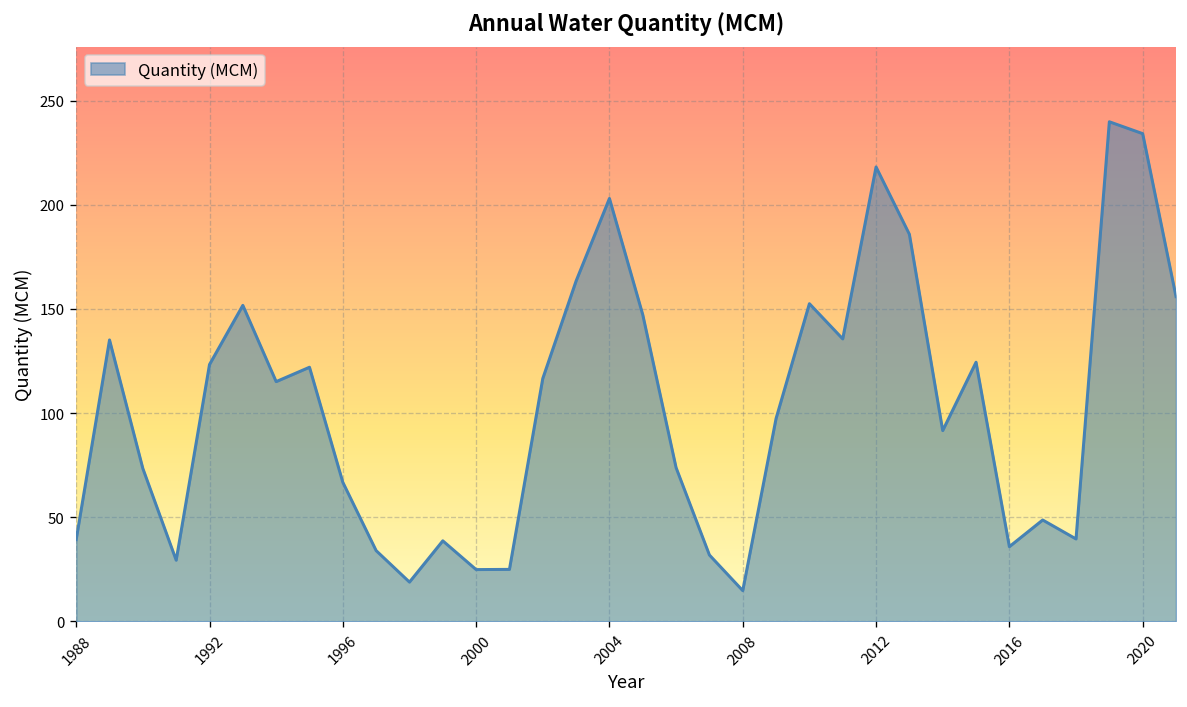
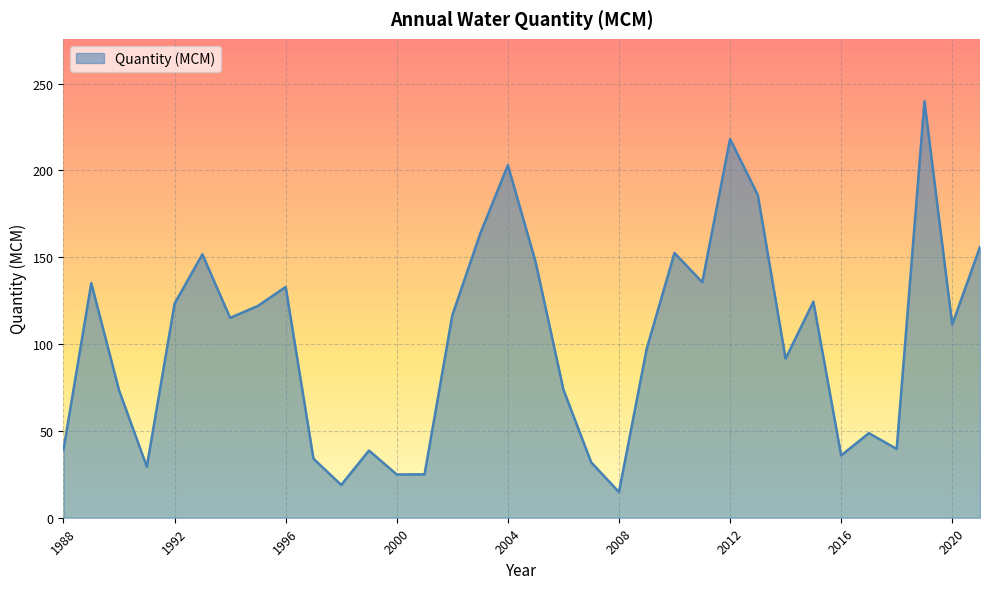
  {
    "1988": 39,
    "1992": 123,
-   "1996": 67,
+   "1996": 133,
    "2000": 25,
    "2004": 203,
    "2008": 15,
    "2012": 218,
    "2016": 36,
-   "2020": 234
+   "2020": 111
  }
